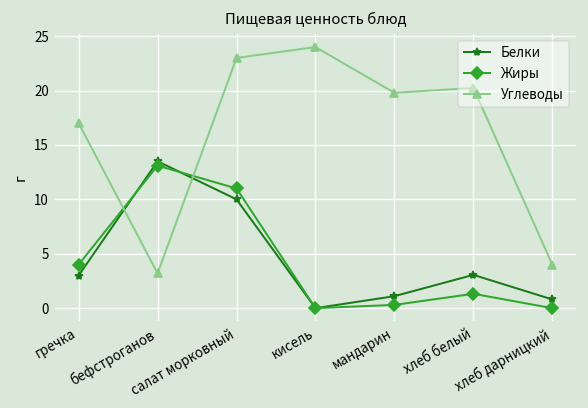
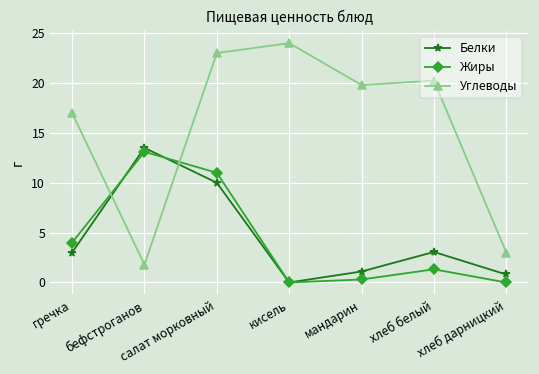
  {
    "Углеводы": {
      "гречка": 17,
-     "бефстроганов": 3,
+     "бефстроганов": 2,
      "салат морковный": 23,
      "кисель": 24,
      "мандарин": 20,
-     "хлеб дарницкий": 4
+     "хлеб дарницкий": 3
    }
  }
